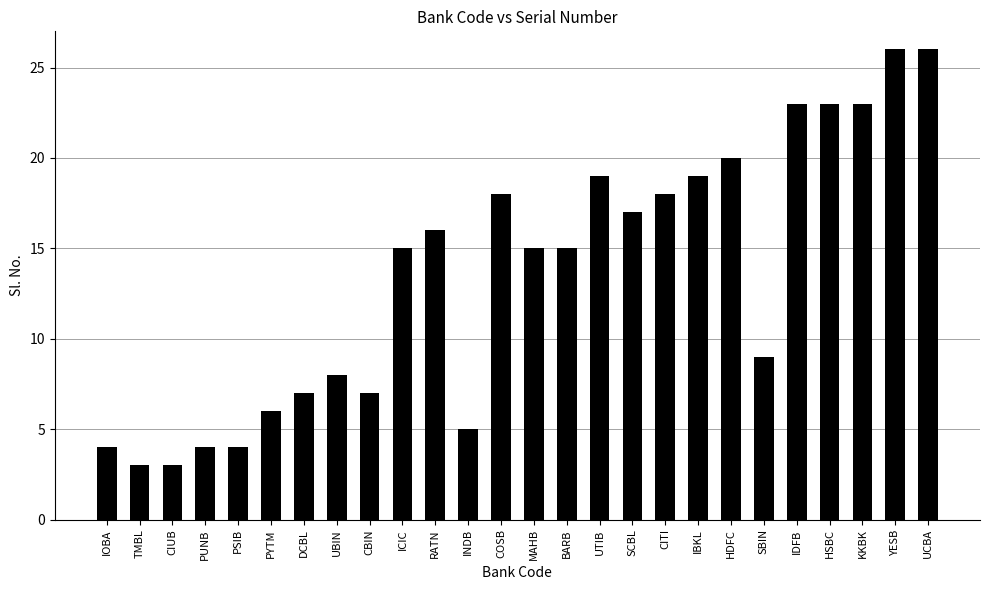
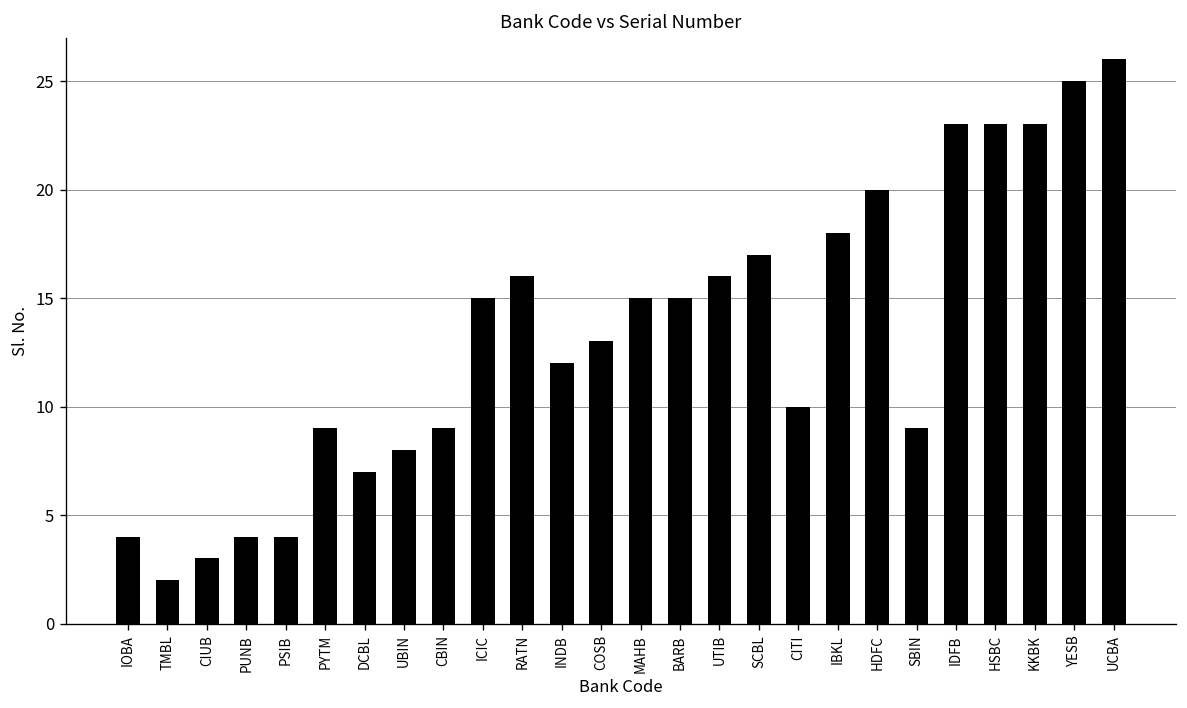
  {
    "IOBA": 4,
-   "TMBL": 3,
+   "TMBL": 2,
    "CIUB": 3,
    "PUNB": 4,
    "PSIB": 4,
-   "PYTM": 6,
+   "PYTM": 9,
    "DCBL": 7,
    "UBIN": 8,
-   "CBIN": 7,
+   "CBIN": 9,
    "ICIC": 15,
    "RATN": 16,
-   "INDB": 5,
-   "COSB": 18,
+   "INDB": 12,
+   "COSB": 13,
    "MAHB": 15,
    "BARB": 15,
-   "UTIB": 19,
+   "UTIB": 16,
    "SCBL": 17,
-   "CITI": 18,
-   "IBKL": 19,
+   "CITI": 10,
+   "IBKL": 18,
    "HDFC": 20,
    "SBIN": 9,
    "IDFB": 23,
    "HSBC": 23,
    "KKBK": 23,
-   "YESB": 26,
+   "YESB": 25,
    "UCBA": 26
  }
